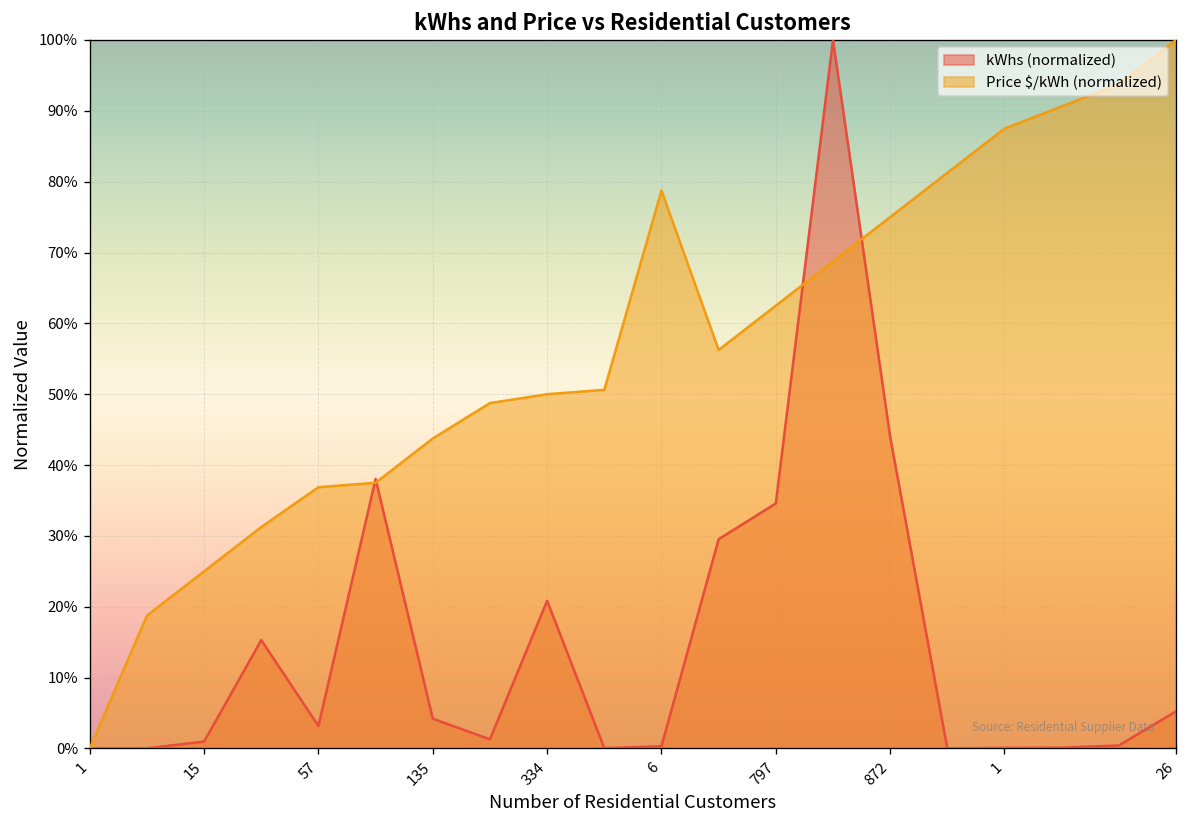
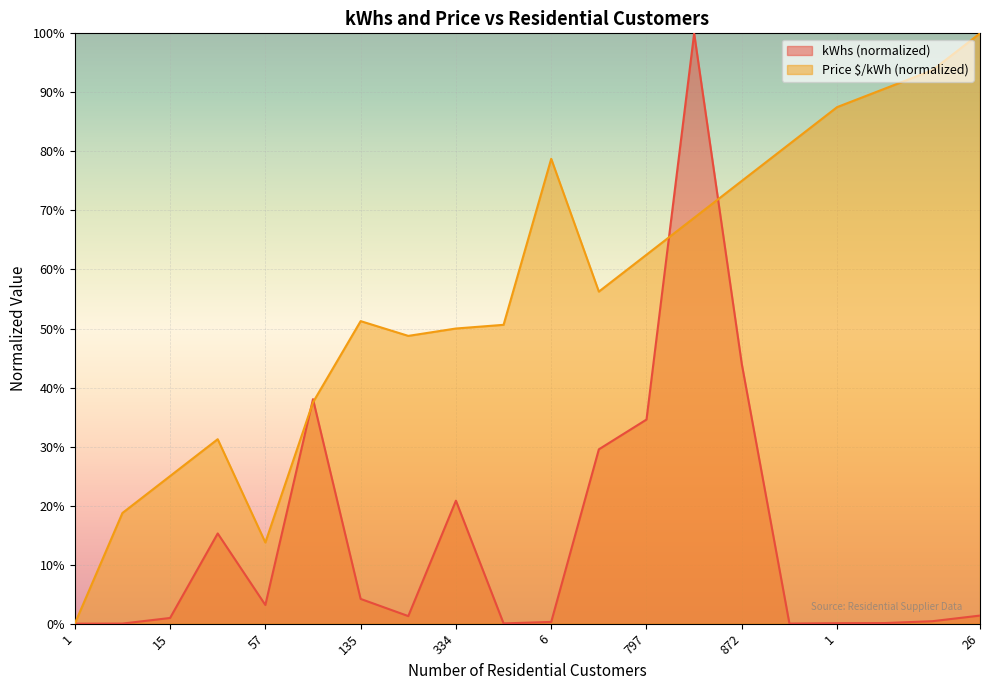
  {
    "kWhs (normalized)": {
      "57": "3%",
      "135": "4%",
      "334": "21%",
      "6": "0%",
      "797": "35%",
      "872": "44%",
-     "26": "5%"
+     "26": "1%"
    },
    "Price $/kWh (normalized)": {
-     "57": "37%",
-     "135": "44%",
+     "57": "14%",
+     "135": "51%",
      "334": "50%",
      "6": "79%",
      "797": "62%",
      "872": "75%",
      "26": "100%"
    }
  }
